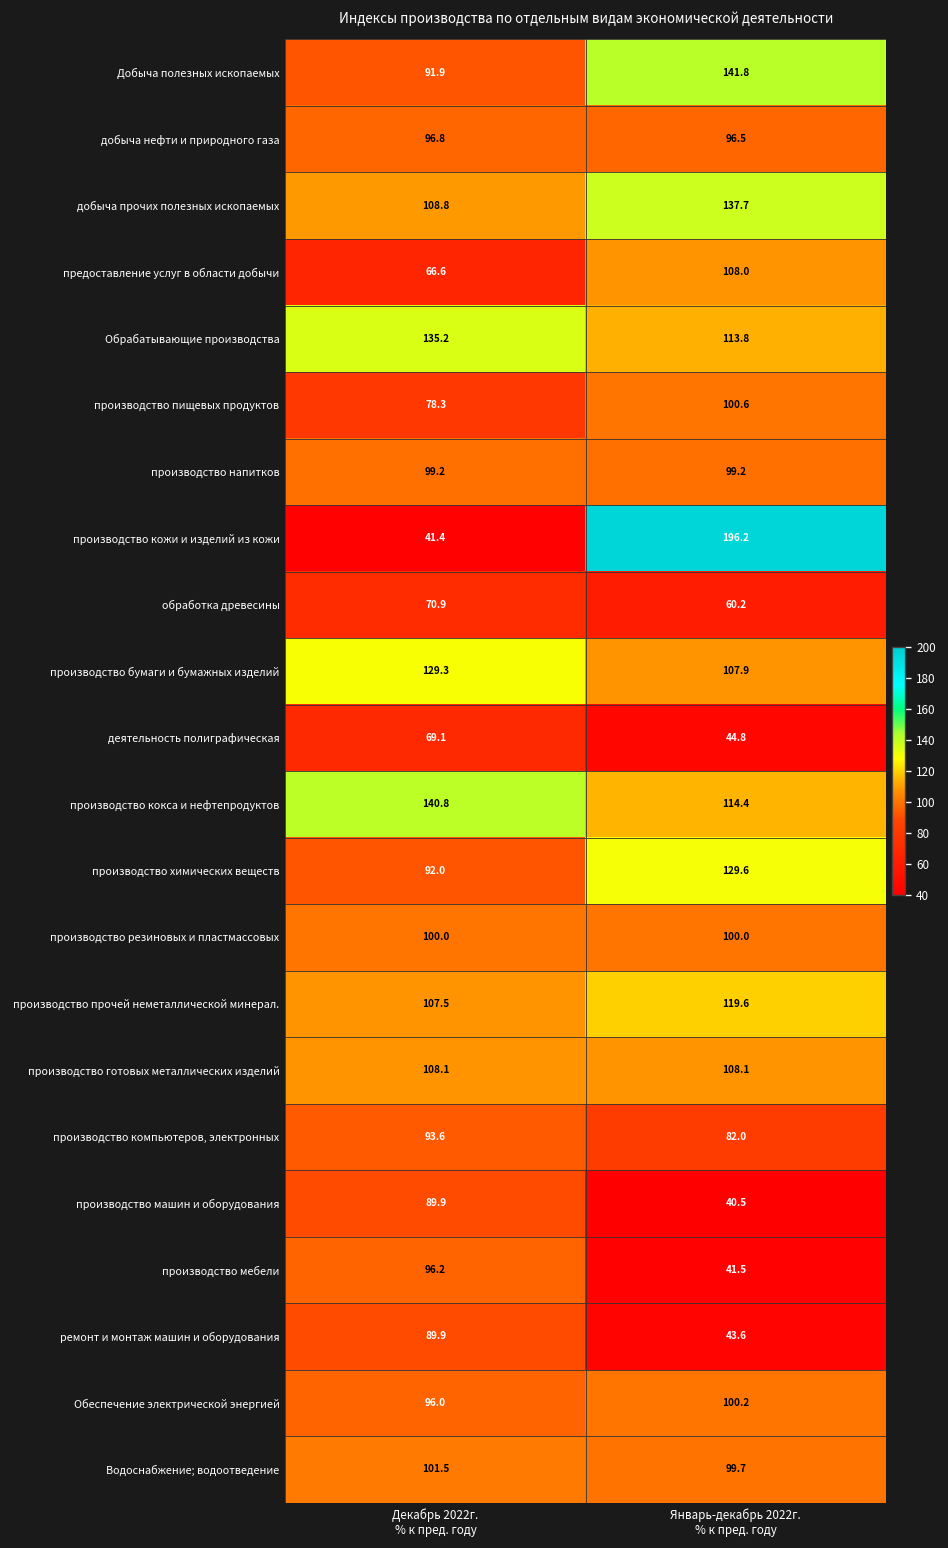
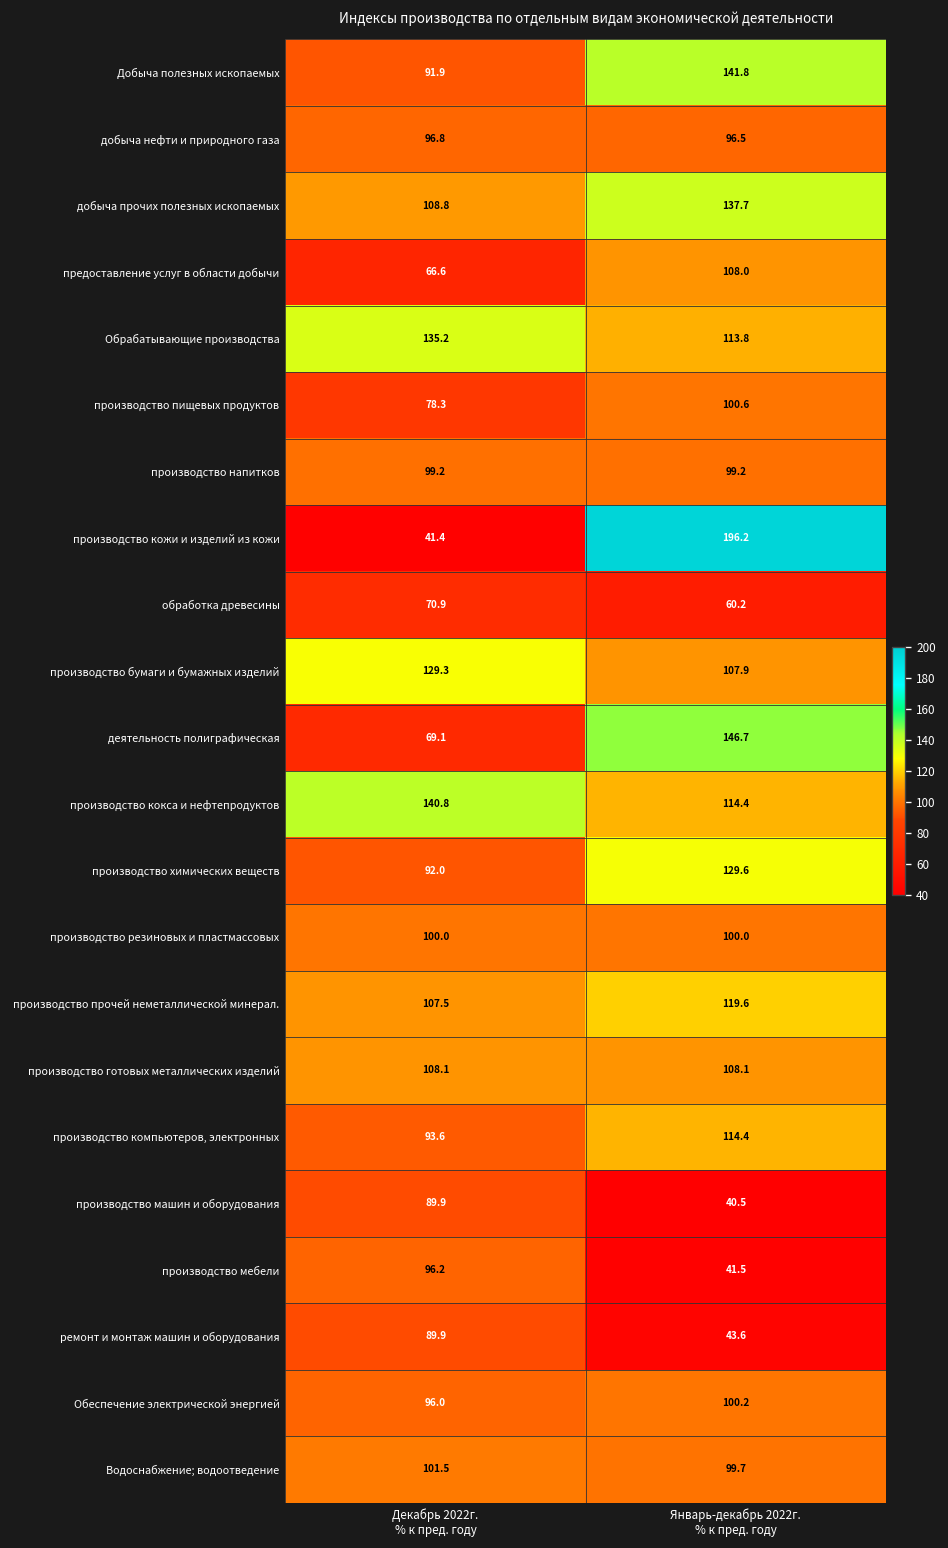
  {
    "Добыча полезных ископаемых": {
      "Декабрь 2022г. % к пред. году": 91.9,
      "Январь-декабрь 2022г. % к пред. году": 141.8
    },
    "добыча нефти и природного газа": {
      "Декабрь 2022г. % к пред. году": 96.8,
      "Январь-декабрь 2022г. % к пред. году": 96.5
    },
    "добыча прочих полезных ископаемых": {
      "Декабрь 2022г. % к пред. году": 108.8,
      "Январь-декабрь 2022г. % к пред. году": 137.7
    },
    "предоставление услуг в области добычи": {
      "Декабрь 2022г. % к пред. году": 66.6,
      "Январь-декабрь 2022г. % к пред. году": 108.0
    },
    "Обрабатывающие производства": {
      "Декабрь 2022г. % к пред. году": 135.2,
      "Январь-декабрь 2022г. % к пред. году": 113.8
    },
    "производство пищевых продуктов": {
      "Декабрь 2022г. % к пред. году": 78.3,
      "Январь-декабрь 2022г. % к пред. году": 100.6
    },
    "производство напитков": {
      "Декабрь 2022г. % к пред. году": 99.2,
      "Январь-декабрь 2022г. % к пред. году": 99.2
    },
    "производство кожи и изделий из кожи": {
      "Декабрь 2022г. % к пред. году": 41.4,
      "Январь-декабрь 2022г. % к пред. году": 196.2
    },
    "обработка древесины": {
      "Декабрь 2022г. % к пред. году": 70.9,
      "Январь-декабрь 2022г. % к пред. году": 60.2
    },
    "производство бумаги и бумажных изделий": {
      "Декабрь 2022г. % к пред. году": 129.3,
      "Январь-декабрь 2022г. % к пред. году": 107.9
    },
    "деятельность полиграфическая": {
      "Декабрь 2022г. % к пред. году": 69.1,
-     "Январь-декабрь 2022г. % к пред. году": 44.8
+     "Январь-декабрь 2022г. % к пред. году": 146.7
    },
    "производство кокса и нефтепродуктов": {
      "Декабрь 2022г. % к пред. году": 140.8,
      "Январь-декабрь 2022г. % к пред. году": 114.4
    },
    "производство химических веществ": {
      "Декабрь 2022г. % к пред. году": 92.0,
      "Январь-декабрь 2022г. % к пред. году": 129.6
    },
    "производство резиновых и пластмассовых": {
      "Декабрь 2022г. % к пред. году": 100.0,
      "Январь-декабрь 2022г. % к пред. году": 100.0
    },
    "производство прочей неметаллической минерал.": {
      "Декабрь 2022г. % к пред. году": 107.5,
      "Январь-декабрь 2022г. % к пред. году": 119.6
    },
    "производство готовых металлических изделий": {
      "Декабрь 2022г. % к пред. году": 108.1,
      "Январь-декабрь 2022г. % к пред. году": 108.1
    },
    "производство компьютеров, электронных": {
      "Декабрь 2022г. % к пред. году": 93.6,
-     "Январь-декабрь 2022г. % к пред. году": 82.0
+     "Январь-декабрь 2022г. % к пред. году": 114.4
    },
    "производство машин и оборудования": {
      "Декабрь 2022г. % к пред. году": 89.9,
      "Январь-декабрь 2022г. % к пред. году": 40.5
    },
    "производство мебели": {
      "Декабрь 2022г. % к пред. году": 96.2,
      "Январь-декабрь 2022г. % к пред. году": 41.5
    },
    "ремонт и монтаж машин и оборудования": {
      "Декабрь 2022г. % к пред. году": 89.9,
      "Январь-декабрь 2022г. % к пред. году": 43.6
    },
    "Обеспечение электрической энергией": {
      "Декабрь 2022г. % к пред. году": 96.0,
      "Январь-декабрь 2022г. % к пред. году": 100.2
    },
    "Водоснабжение; водоотведение": {
      "Декабрь 2022г. % к пред. году": 101.5,
      "Январь-декабрь 2022г. % к пред. году": 99.7
    }
  }
